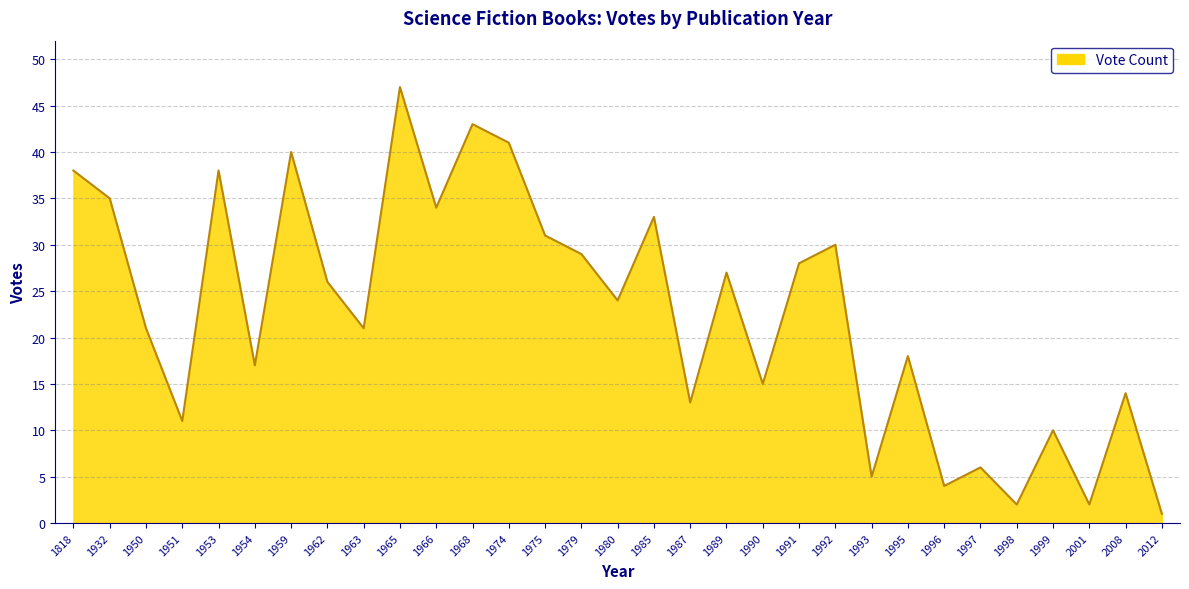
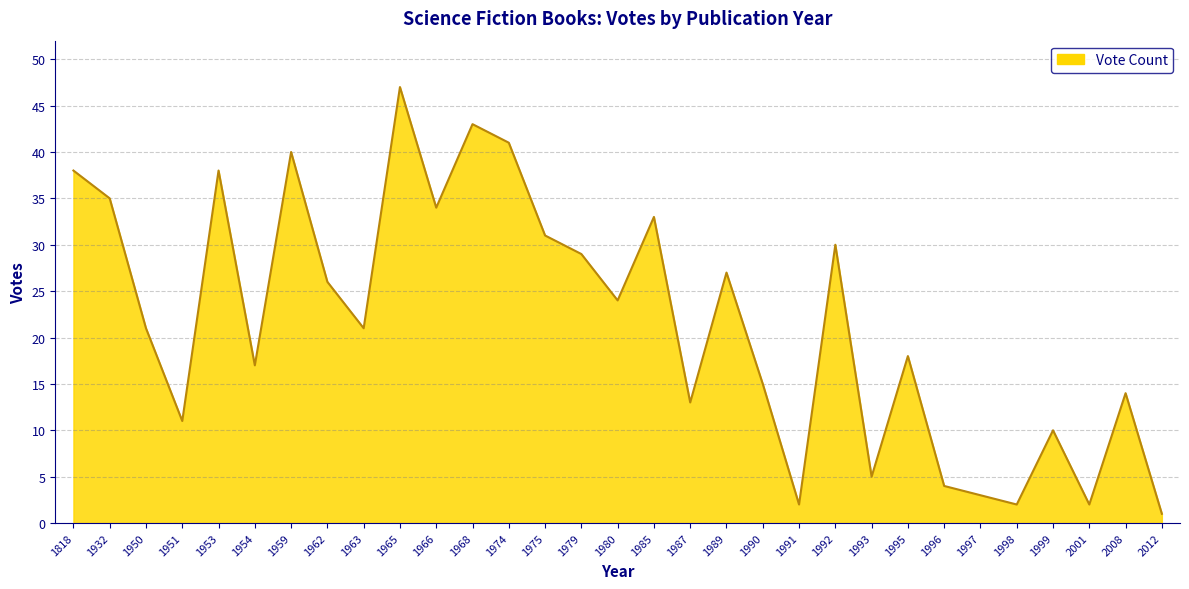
  {
    "1818": 38,
    "1932": 35,
    "1950": 21,
    "1951": 11,
    "1953": 38,
    "1954": 17,
    "1959": 40,
    "1962": 26,
    "1963": 21,
    "1965": 47,
    "1966": 34,
    "1968": 43,
    "1974": 41,
    "1975": 31,
    "1979": 29,
    "1980": 24,
    "1985": 33,
    "1987": 13,
    "1989": 27,
    "1990": 15,
-   "1991": 28,
+   "1991": 2,
    "1992": 30,
    "1993": 5,
    "1995": 18,
    "1996": 4,
-   "1997": 6,
+   "1997": 3,
    "1998": 2,
    "1999": 10,
    "2001": 2,
    "2008": 14,
    "2012": 1
  }
